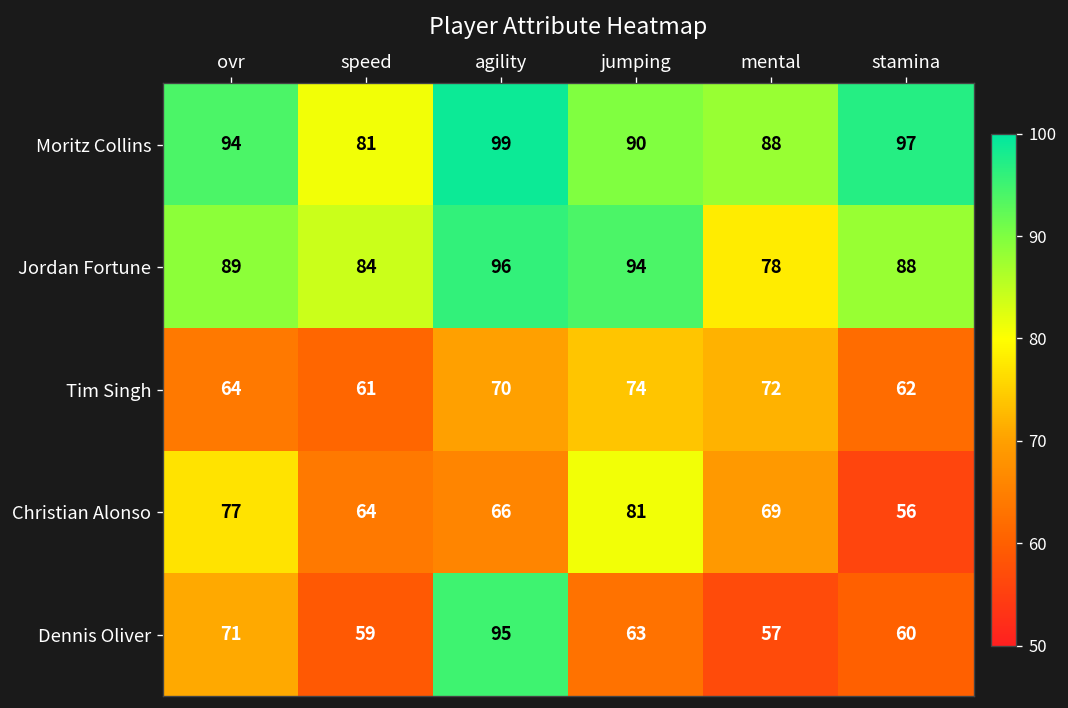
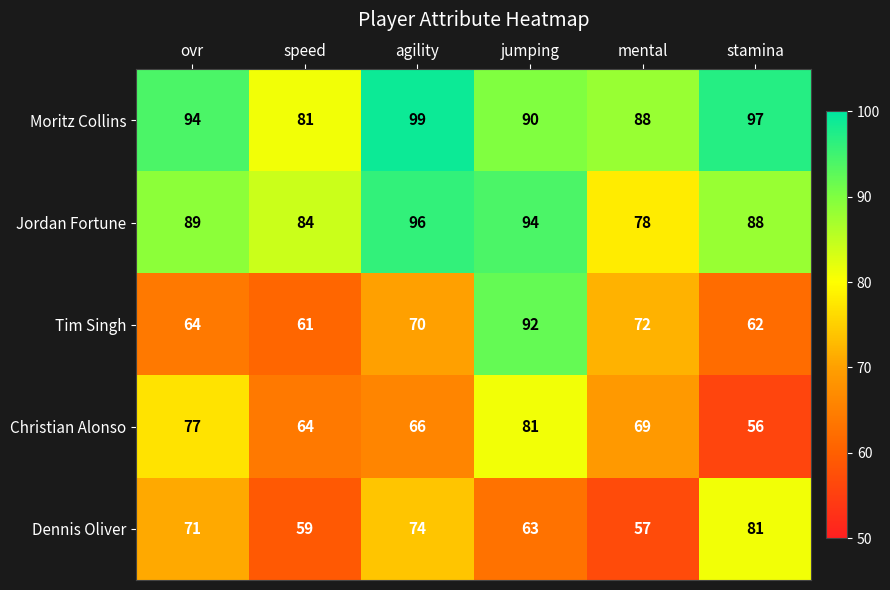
  {
    "Moritz Collins": {
      "ovr": 94,
      "speed": 81,
      "agility": 99,
      "jumping": 90,
      "mental": 88,
      "stamina": 97
    },
    "Jordan Fortune": {
      "ovr": 89,
      "speed": 84,
      "agility": 96,
      "jumping": 94,
      "mental": 78,
      "stamina": 88
    },
    "Tim Singh": {
      "ovr": 64,
      "speed": 61,
      "agility": 70,
-     "jumping": 74,
+     "jumping": 92,
      "mental": 72,
      "stamina": 62
    },
    "Christian Alonso": {
      "ovr": 77,
      "speed": 64,
      "agility": 66,
      "jumping": 81,
      "mental": 69,
      "stamina": 56
    },
    "Dennis Oliver": {
      "ovr": 71,
      "speed": 59,
-     "agility": 95,
+     "agility": 74,
      "jumping": 63,
      "mental": 57,
-     "stamina": 60
+     "stamina": 81
    }
  }
